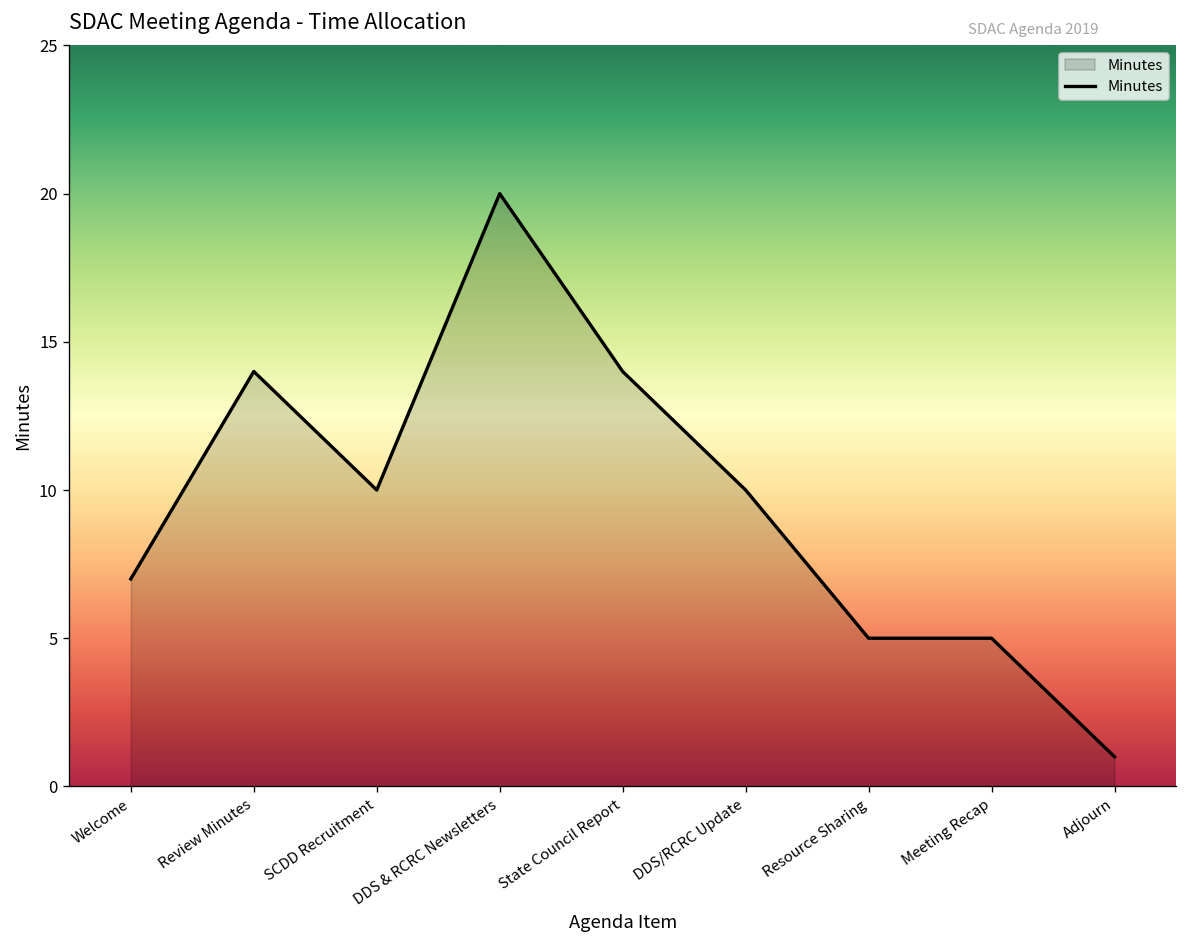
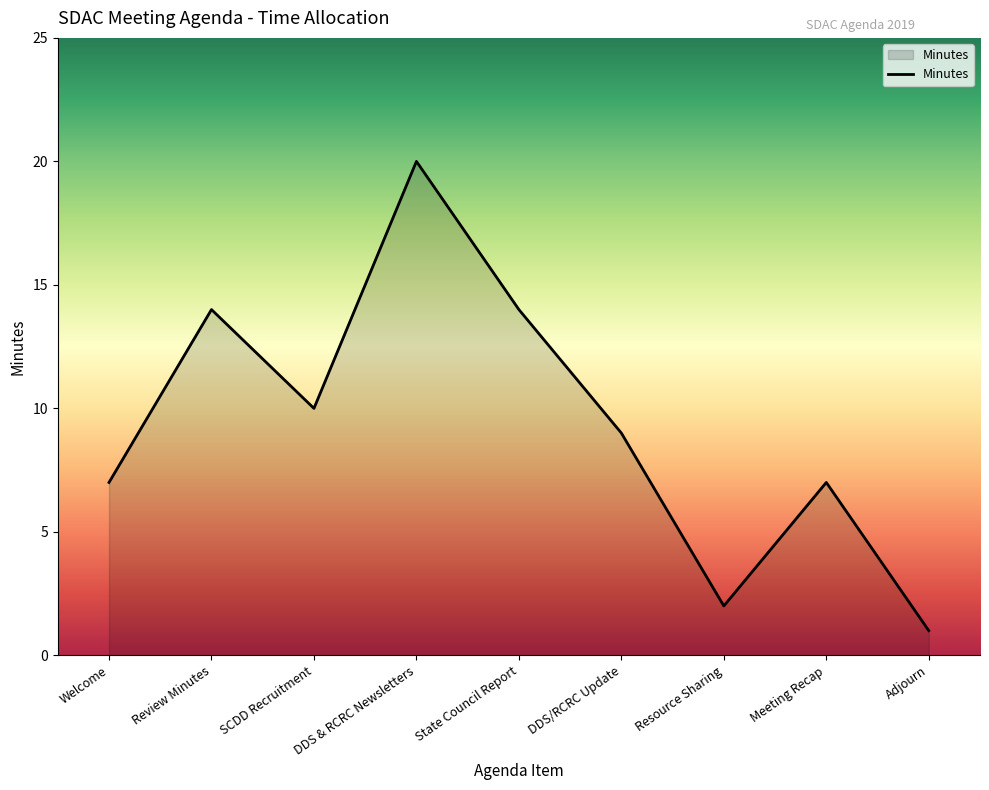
  {
    "Welcome": 7,
    "Review Minutes": 14,
    "SCDD Recruitment": 10,
    "DDS & RCRC Newsletters": 20,
    "State Council Report": 14,
-   "DDS/RCRC Update": 10,
-   "Resource Sharing": 5,
-   "Meeting Recap": 5,
+   "DDS/RCRC Update": 9,
+   "Resource Sharing": 2,
+   "Meeting Recap": 7,
    "Adjourn": 1
  }
